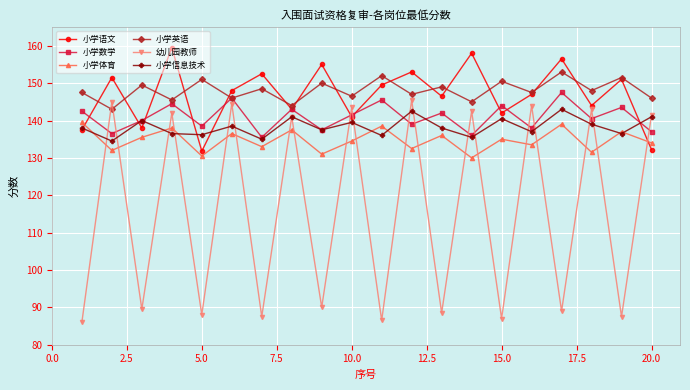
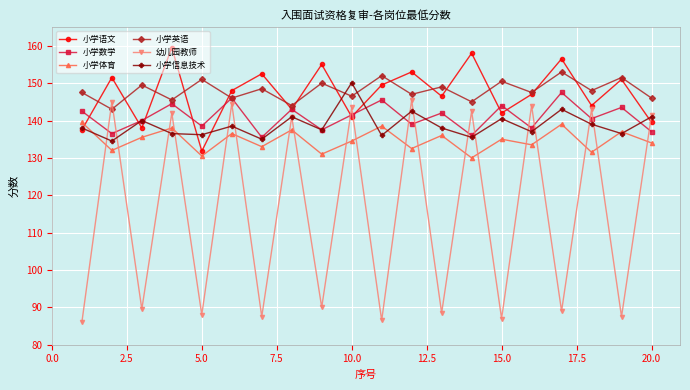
  {
    "小学语文": {
      "5.0": 132,
      "15.0": 142,
-     "20.0": 132
+     "20.0": 140
    },
    "小学信息技术": {
      "5.0": 136,
-     "10.0": 140,
+     "10.0": 150,
      "15.0": 141
    }
  }
